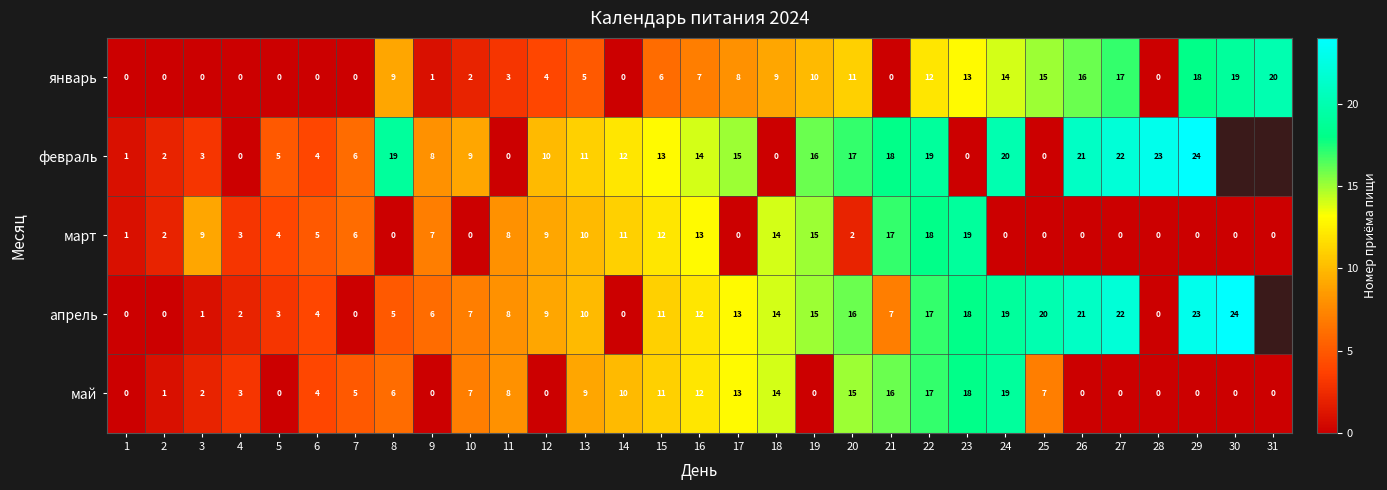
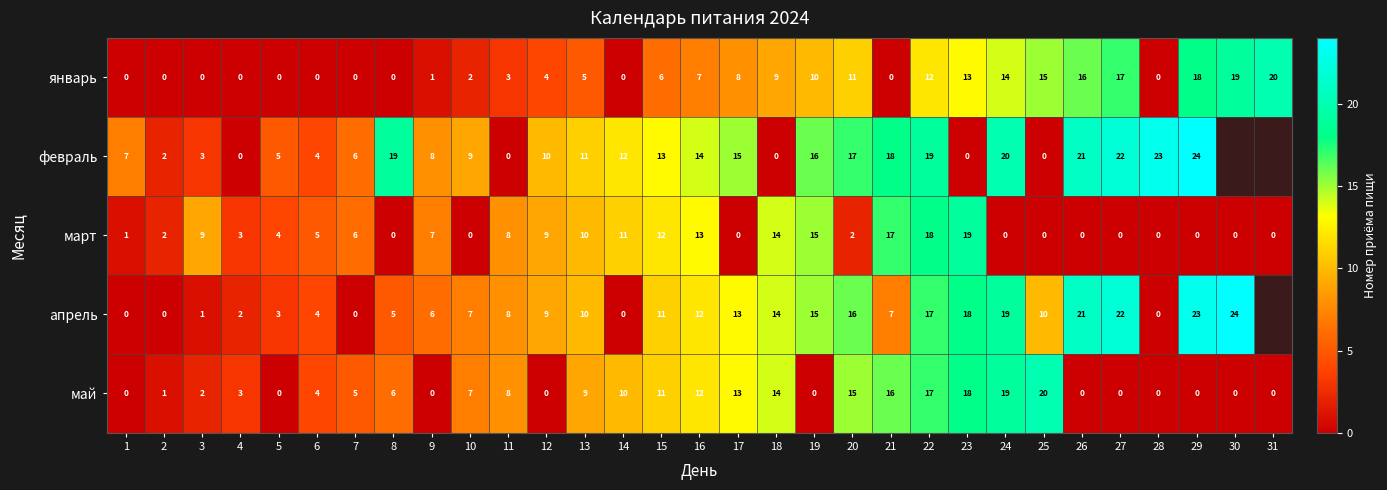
  {
    "январь": {
      "1": 0,
      "2": 0,
      "3": 0,
      "4": 0,
      "5": 0,
      "6": 0,
      "7": 0,
-     "8": 9,
+     "8": 0,
      "9": 1,
      "10": 2,
      "11": 3,
      "12": 4,
      "13": 5,
      "14": 0,
      "15": 6,
      "16": 7,
      "17": 8,
      "18": 9,
      "19": 10,
      "20": 11,
      "21": 0,
      "22": 12,
      "23": 13,
      "24": 14,
      "25": 15,
      "26": 16,
      "27": 17,
      "28": 0,
      "29": 18,
      "30": 19,
      "31": 20
    },
    "февраль": {
-     "1": 1,
+     "1": 7,
      "2": 2,
      "3": 3,
      "4": 0,
      "5": 5,
      "6": 4,
      "7": 6,
      "8": 19,
      "9": 8,
      "10": 9,
      "11": 0,
      "12": 10,
      "13": 11,
      "14": 12,
      "15": 13,
      "16": 14,
      "17": 15,
      "18": 0,
      "19": 16,
      "20": 17,
      "21": 18,
      "22": 19,
      "23": 0,
      "24": 20,
      "25": 0,
      "26": 21,
      "27": 22,
      "28": 23,
      "29": 24
    },
    "март": {
      "1": 1,
      "2": 2,
      "3": 9,
      "4": 3,
      "5": 4,
      "6": 5,
      "7": 6,
      "8": 0,
      "9": 7,
      "10": 0,
      "11": 8,
      "12": 9,
      "13": 10,
      "14": 11,
      "15": 12,
      "16": 13,
      "17": 0,
      "18": 14,
      "19": 15,
      "20": 2,
      "21": 17,
      "22": 18,
      "23": 19,
      "24": 0,
      "25": 0,
      "26": 0,
      "27": 0,
      "28": 0,
      "29": 0,
      "30": 0,
      "31": 0
    },
    "апрель": {
      "1": 0,
      "2": 0,
      "3": 1,
      "4": 2,
      "5": 3,
      "6": 4,
      "7": 0,
      "8": 5,
      "9": 6,
      "10": 7,
      "11": 8,
      "12": 9,
      "13": 10,
      "14": 0,
      "15": 11,
      "16": 12,
      "17": 13,
      "18": 14,
      "19": 15,
      "20": 16,
      "21": 7,
      "22": 17,
      "23": 18,
      "24": 19,
-     "25": 20,
+     "25": 10,
      "26": 21,
      "27": 22,
      "28": 0,
      "29": 23,
      "30": 24
    },
    "май": {
      "1": 0,
      "2": 1,
      "3": 2,
      "4": 3,
      "5": 0,
      "6": 4,
      "7": 5,
      "8": 6,
      "9": 0,
      "10": 7,
      "11": 8,
      "12": 0,
      "13": 9,
      "14": 10,
      "15": 11,
      "16": 12,
      "17": 13,
      "18": 14,
      "19": 0,
      "20": 15,
      "21": 16,
      "22": 17,
      "23": 18,
      "24": 19,
-     "25": 7,
+     "25": 20,
      "26": 0,
      "27": 0,
      "28": 0,
      "29": 0,
      "30": 0,
      "31": 0
    }
  }
